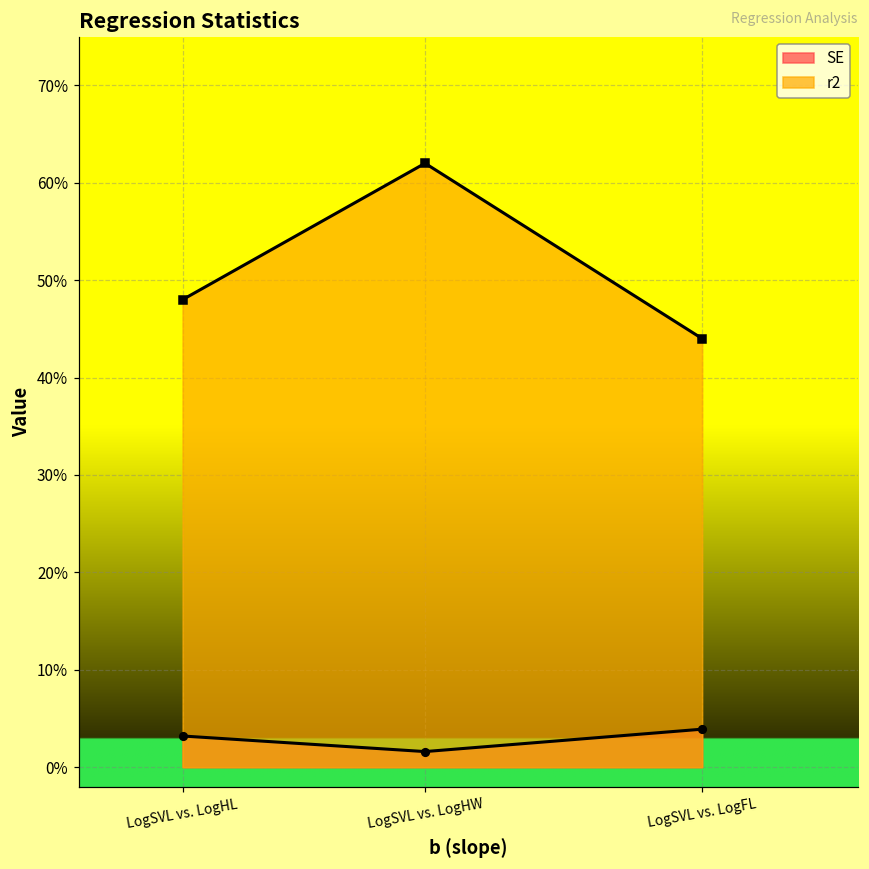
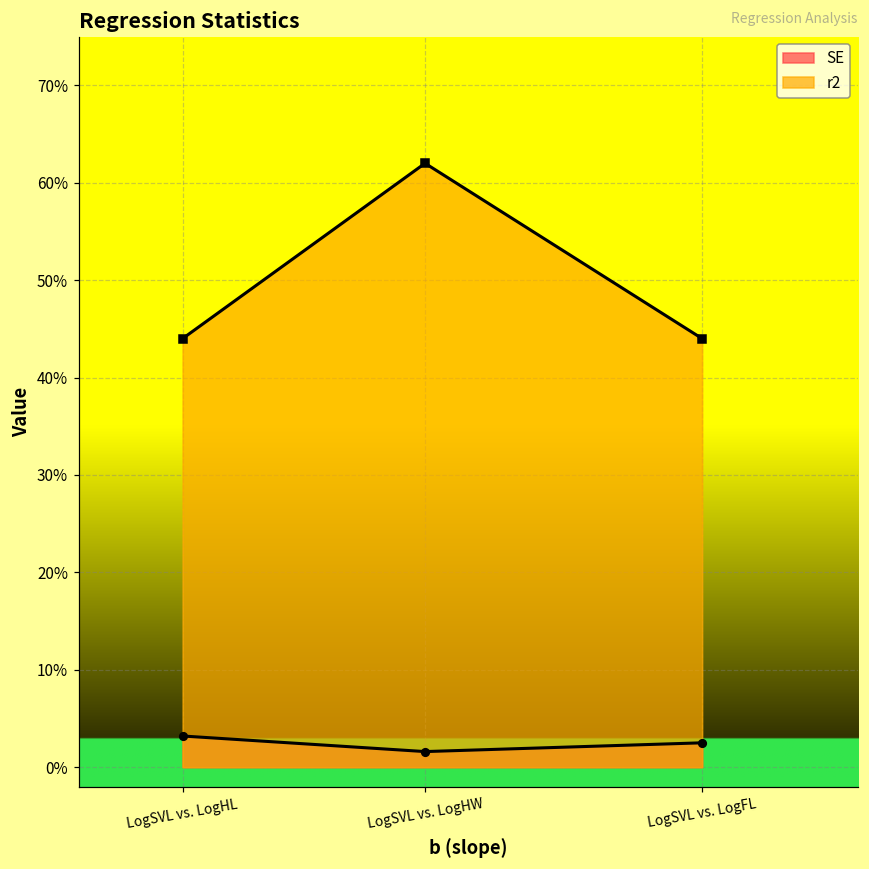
  {
    "SE": {
      "LogSVL vs. LogHL": "3%",
      "LogSVL vs. LogHW": "2%",
-     "LogSVL vs. LogFL": "4%"
+     "LogSVL vs. LogFL": "3%"
    },
    "r2": {
-     "LogSVL vs. LogHL": "48%",
+     "LogSVL vs. LogHL": "44%",
      "LogSVL vs. LogHW": "62%",
      "LogSVL vs. LogFL": "44%"
    }
  }
